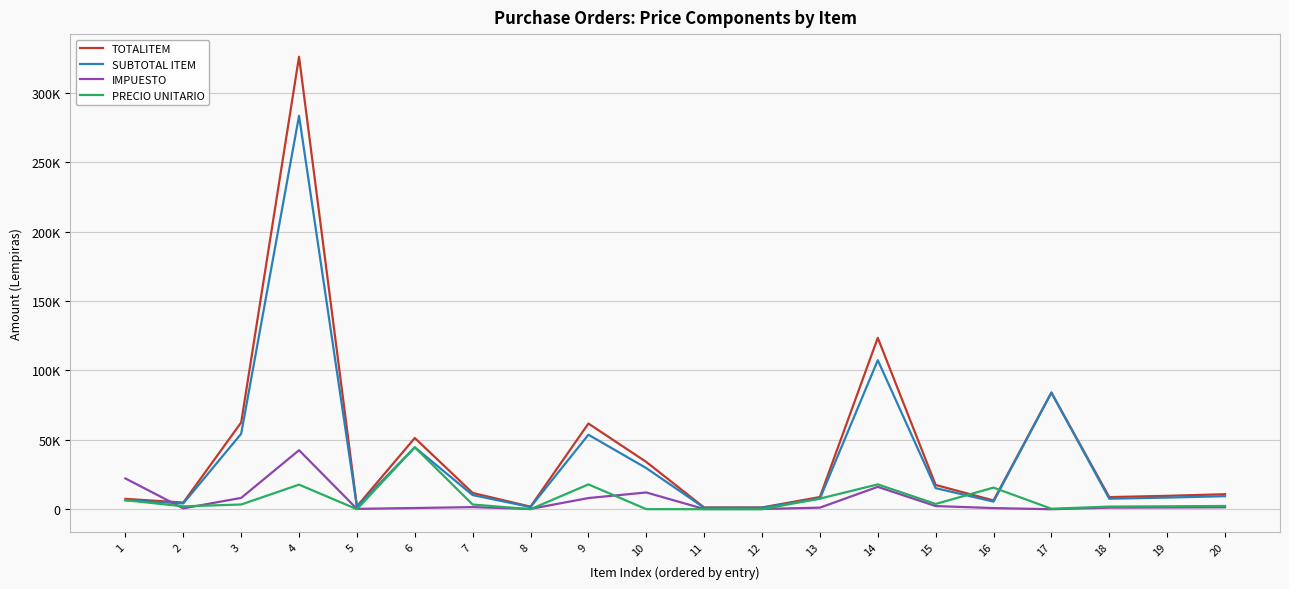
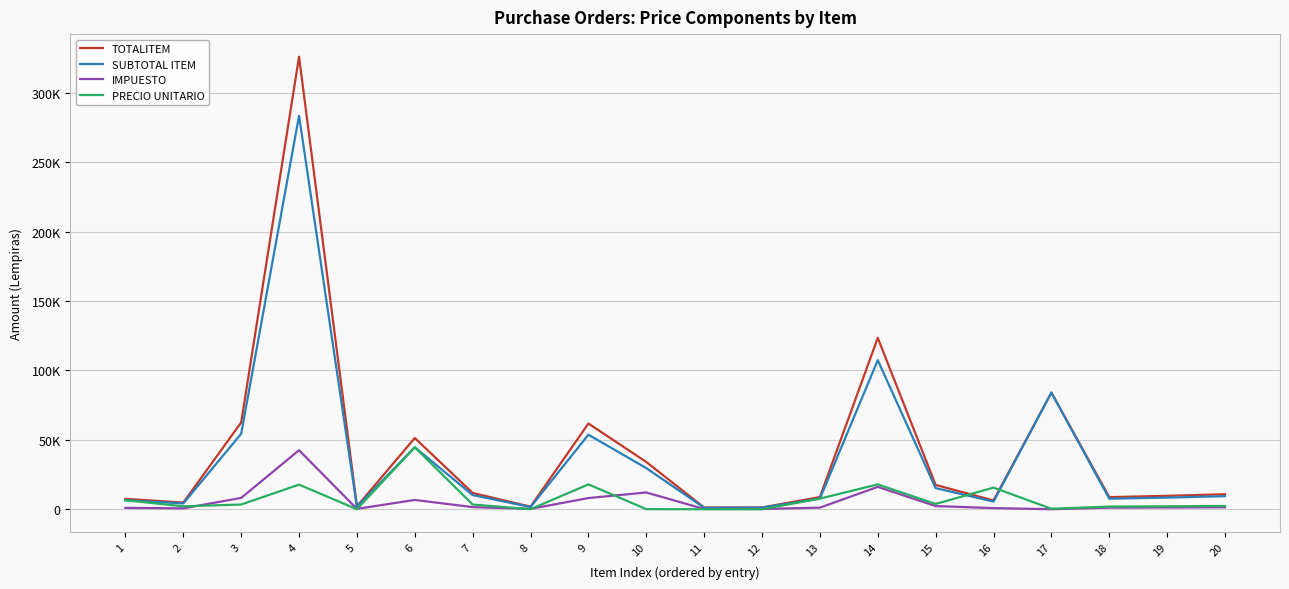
  {
    "TOTALITEM": {
      "3": 63000,
      "4": 326000,
      "6": 51000,
      "9": 62000,
      "10": 34000,
      "14": 123000,
      "15": 17000
    },
    "SUBTOTAL ITEM": {
      "3": 54000,
      "4": 283000,
      "9": 54000,
      "10": 30000,
      "14": 107000,
      "15": 15000
    },
    "IMPUESTO": {
-     "1": 22000,
+     "1": 1000,
      "3": 8000,
      "4": 43000,
-     "6": 1000,
+     "6": 7000,
      "7": 2000,
      "9": 8000,
      "10": 12000,
      "13": 1000,
      "16": 1000
    },
    "PRECIO UNITARIO": {
      "3": 3000,
      "4": 18000,
      "7": 3000,
      "9": 18000,
      "10": 0,
      "16": 16000
    }
  }
